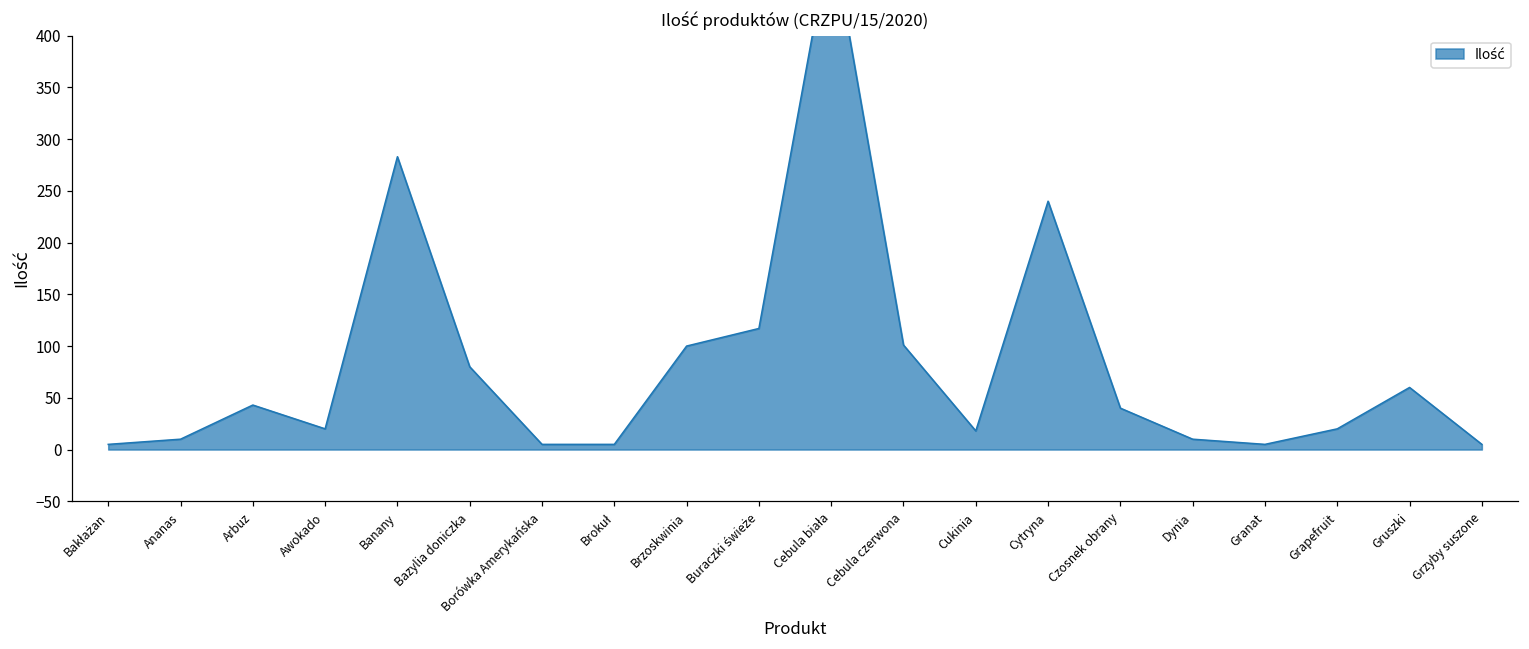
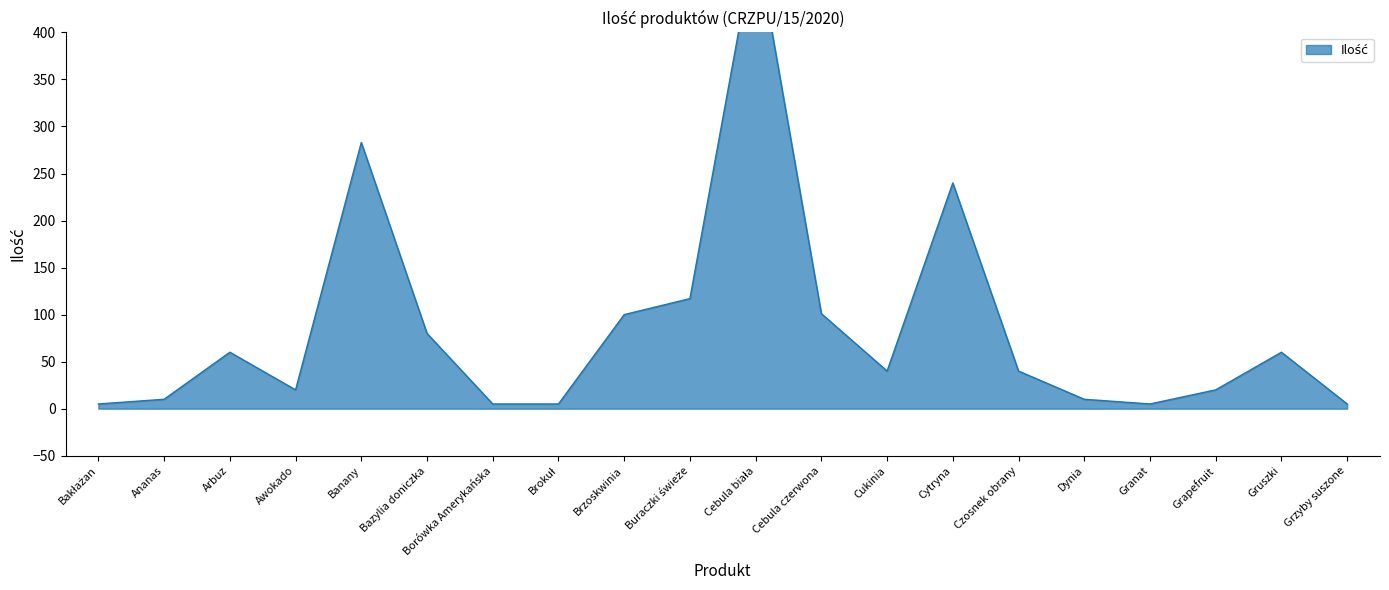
  {
    "Bakłażan": 10,
    "Ananas": 10,
-   "Arbuz": 40,
+   "Arbuz": 60,
    "Awokado": 20,
    "Banany": 280,
    "Bazylia doniczka": 80,
    "Borówka Amerykańska": 10,
    "Brokuł": 10,
    "Brzoskwinia": 100,
    "Buraczki świeże": 120,
    "Cebula czerwona": 100,
-   "Cukinia": 20,
+   "Cukinia": 40,
    "Cytryna": 240,
    "Czosnek obrany": 40,
    "Dynia": 10,
    "Granat": 10,
    "Grapefruit": 20,
    "Gruszki": 60,
    "Grzyby suszone": 10
  }
